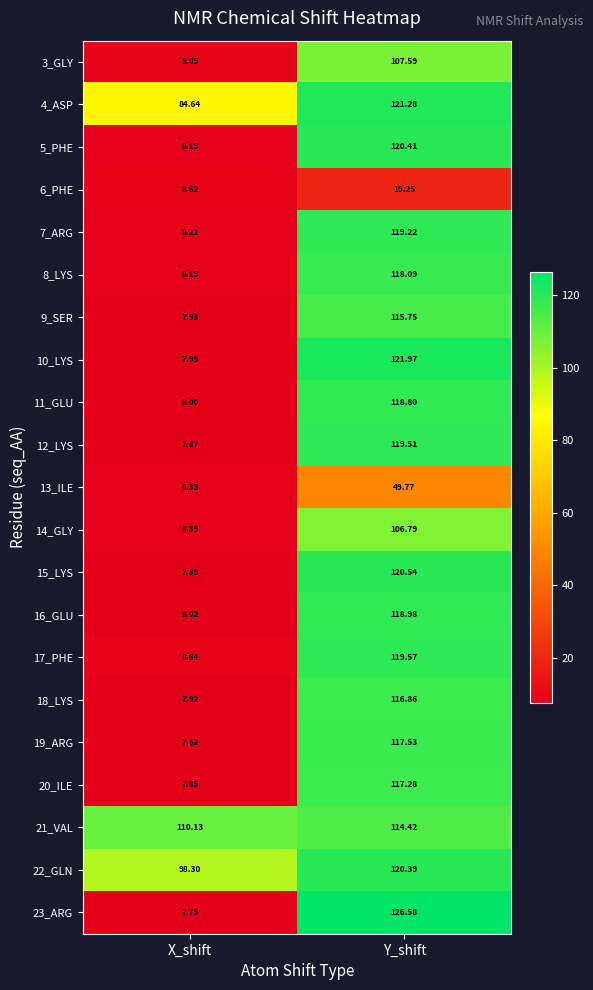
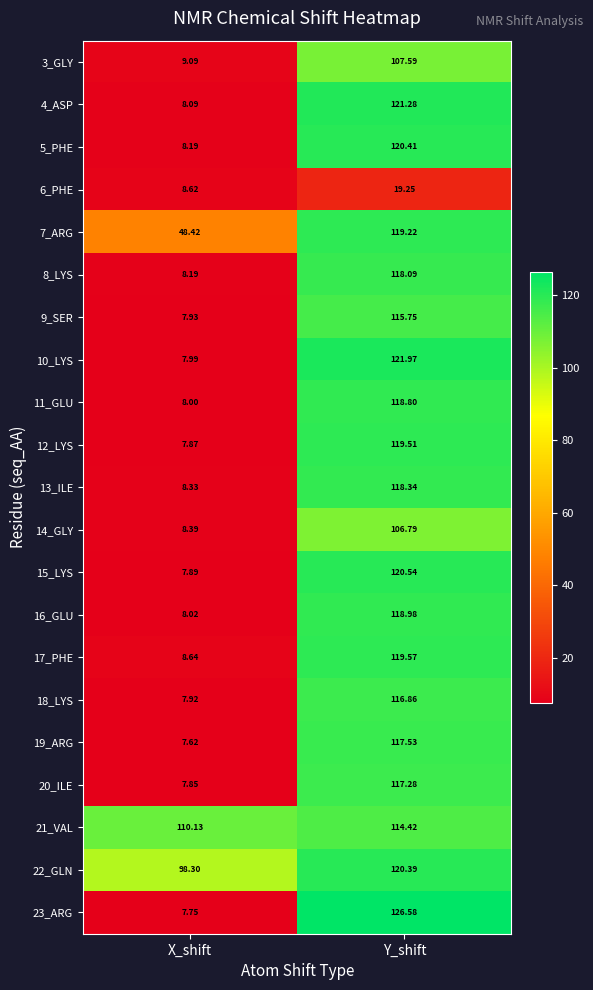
  {
    "3_GLY": {
      "X_shift": 9.09,
      "Y_shift": 107.59
    },
    "4_ASP": {
-     "X_shift": 84.64,
+     "X_shift": 8.09,
      "Y_shift": 121.28
    },
    "5_PHE": {
      "X_shift": 8.19,
      "Y_shift": 120.41
    },
    "6_PHE": {
      "X_shift": 8.62,
      "Y_shift": 19.25
    },
    "7_ARG": {
-     "X_shift": 8.21,
+     "X_shift": 48.42,
      "Y_shift": 119.22
    },
    "8_LYS": {
      "X_shift": 8.19,
      "Y_shift": 118.09
    },
    "9_SER": {
      "X_shift": 7.93,
      "Y_shift": 115.75
    },
    "10_LYS": {
      "X_shift": 7.99,
      "Y_shift": 121.97
    },
    "11_GLU": {
      "X_shift": 8.00,
      "Y_shift": 118.80
    },
    "12_LYS": {
      "X_shift": 7.87,
      "Y_shift": 119.51
    },
    "13_ILE": {
      "X_shift": 8.33,
-     "Y_shift": 49.77
+     "Y_shift": 118.34
    },
    "14_GLY": {
      "X_shift": 8.39,
      "Y_shift": 106.79
    },
    "15_LYS": {
      "X_shift": 7.89,
      "Y_shift": 120.54
    },
    "16_GLU": {
      "X_shift": 8.02,
      "Y_shift": 118.98
    },
    "17_PHE": {
      "X_shift": 8.64,
      "Y_shift": 119.57
    },
    "18_LYS": {
      "X_shift": 7.92,
      "Y_shift": 116.86
    },
    "19_ARG": {
      "X_shift": 7.62,
      "Y_shift": 117.53
    },
    "20_ILE": {
      "X_shift": 7.85,
      "Y_shift": 117.28
    },
    "21_VAL": {
      "X_shift": 110.13,
      "Y_shift": 114.42
    },
    "22_GLN": {
      "X_shift": 98.30,
      "Y_shift": 120.39
    },
    "23_ARG": {
      "X_shift": 7.75,
      "Y_shift": 126.58
    }
  }
